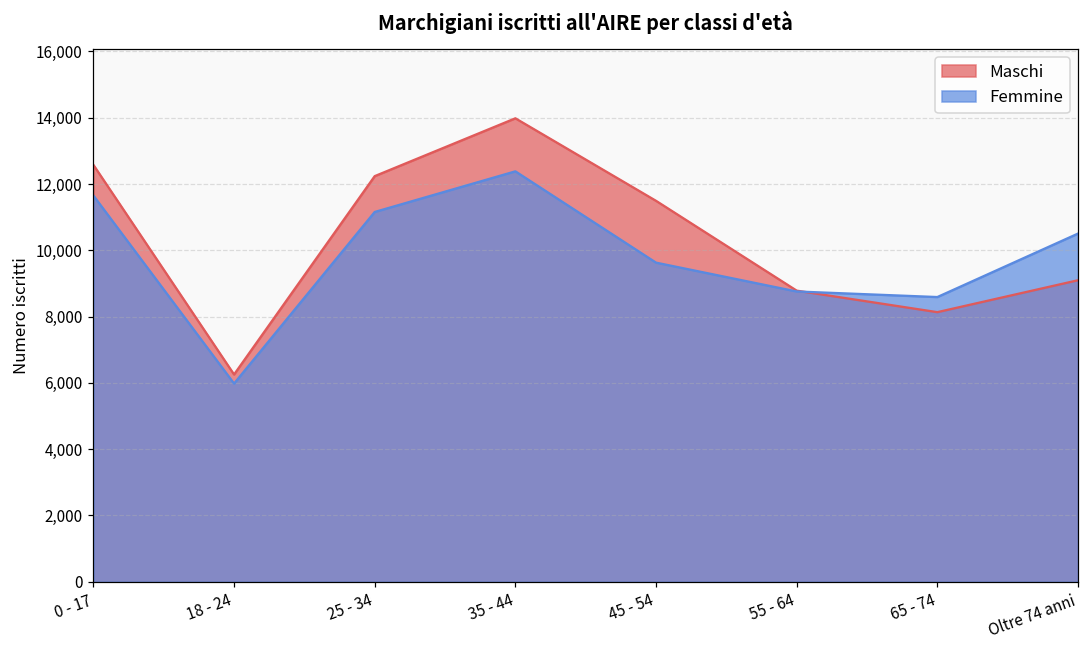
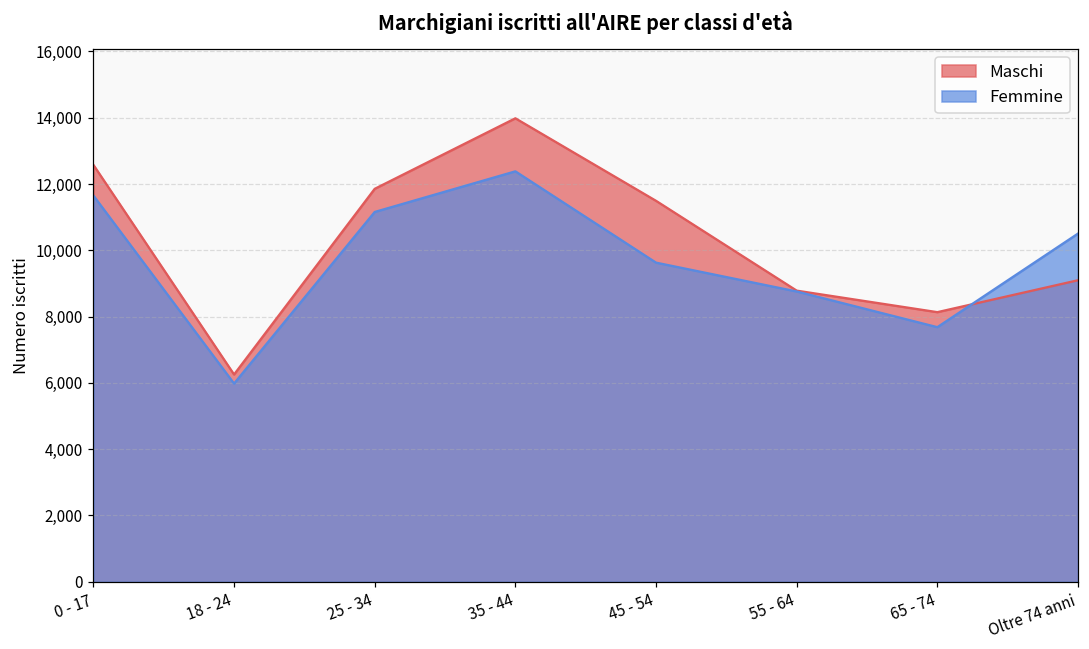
  {
    "Maschi": {
      "0 - 17": "12,600",
      "18 - 24": "6,300",
-     "25 - 34": "12,200",
+     "25 - 34": "11,900",
      "35 - 44": "14,000",
      "45 - 54": "11,500",
      "65 - 74": "8,100",
      "Oltre 74 anni": "9,100"
    },
    "Femmine": {
      "0 - 17": "11,700",
      "18 - 24": "6,000",
      "25 - 34": "11,200",
      "35 - 44": "12,400",
      "45 - 54": "9,600",
-     "65 - 74": "8,600",
+     "65 - 74": "7,700",
      "Oltre 74 anni": "10,500"
    }
  }
